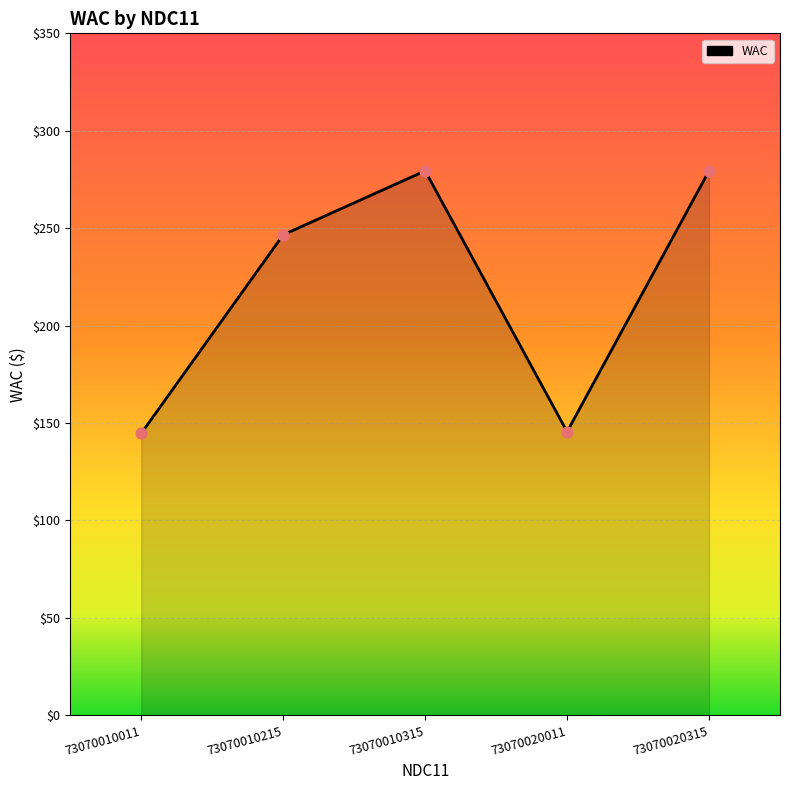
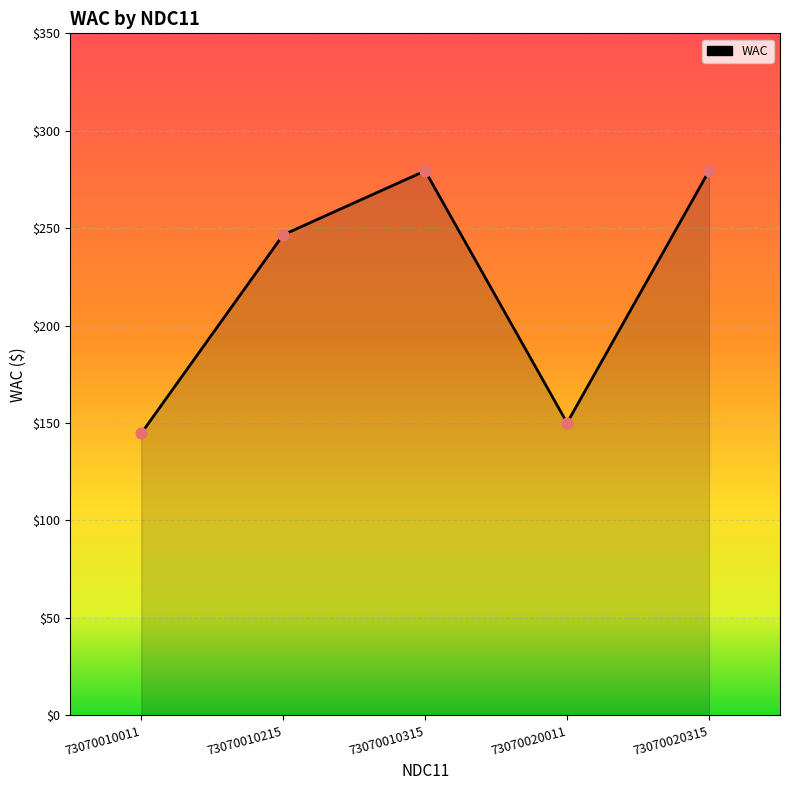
  {
    "73070010011": "$145",
    "73070010215": "$247",
    "73070010315": "$279",
-   "73070020011": "$146",
+   "73070020011": "$150",
    "73070020315": "$279"
  }
